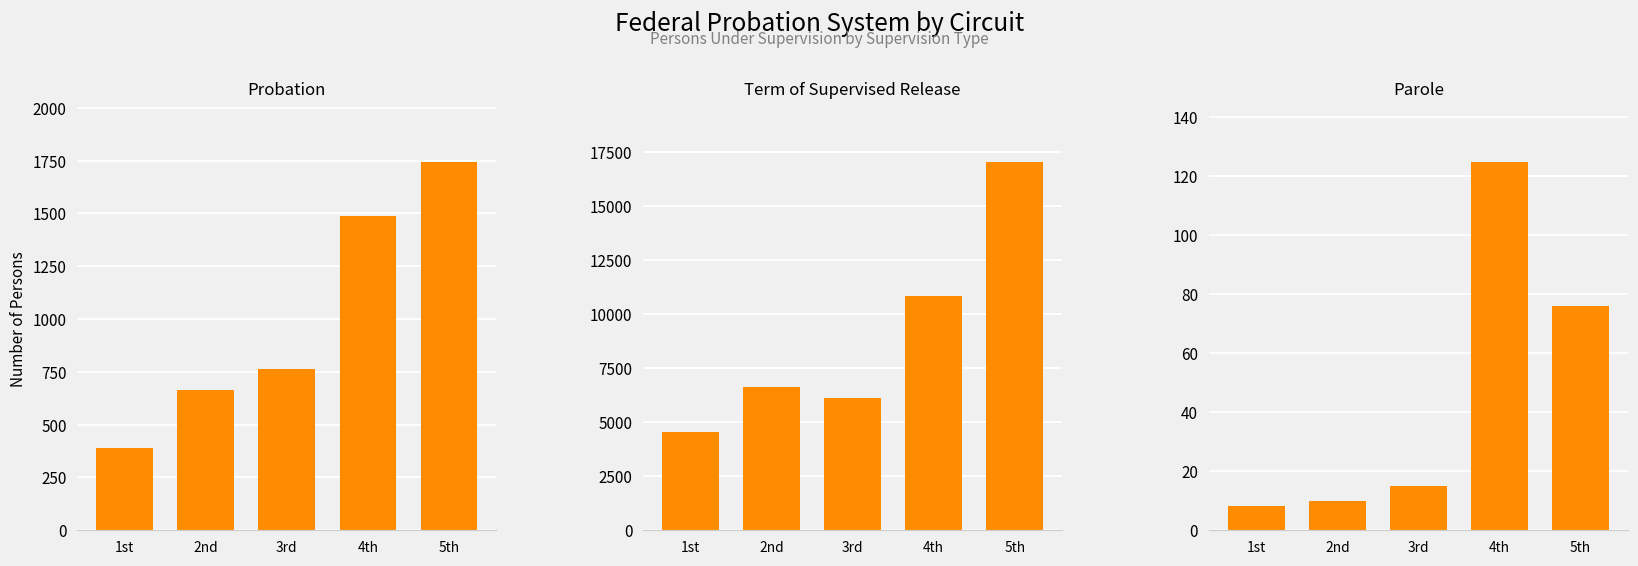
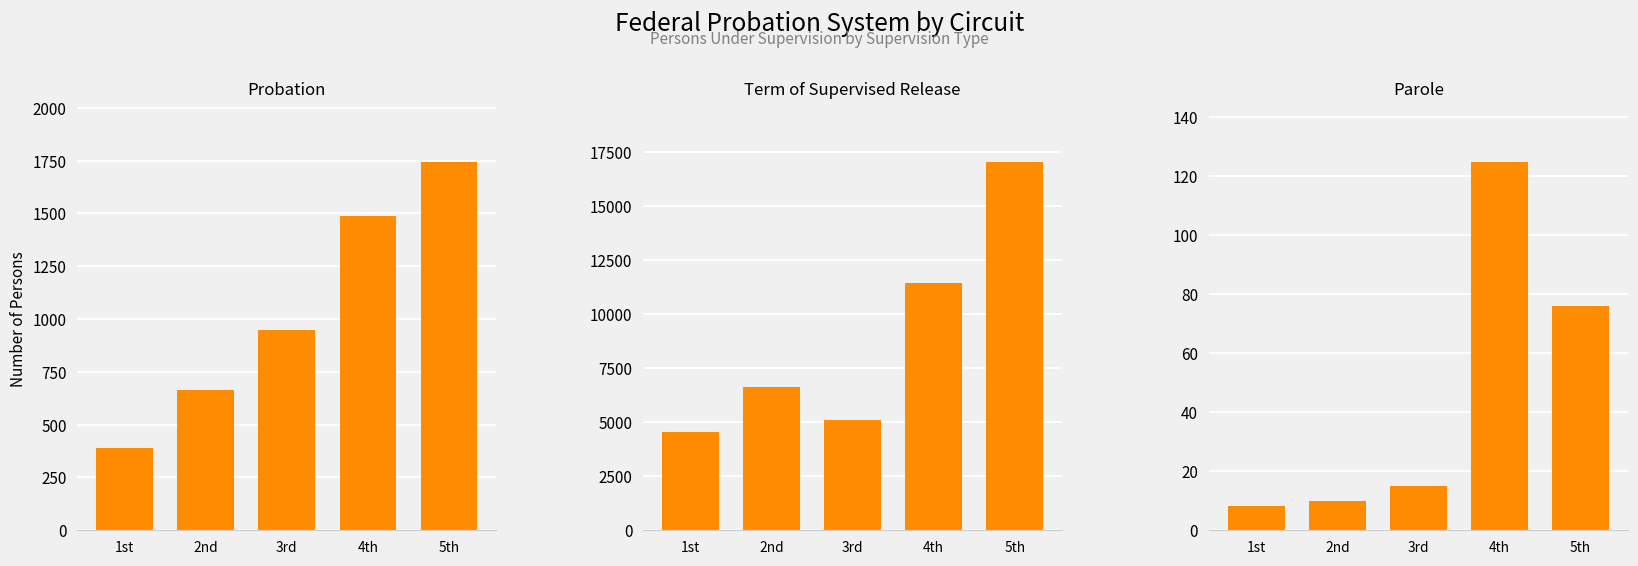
  {
    "Probation": {
      "1st": 390,
      "2nd": 660,
-     "3rd": 760,
+     "3rd": 950,
      "4th": 1490,
      "5th": 1750
    },
    "Term of Supervised Release": {
      "1st": 4500,
      "2nd": 6700,
-     "3rd": 6100,
-     "4th": 10800,
+     "3rd": 5100,
+     "4th": 11400,
      "5th": 17100
    },
    "Parole": {
      "1st": 8,
      "2nd": 10,
      "3rd": 15,
      "4th": 125,
      "5th": 76
    }
  }
